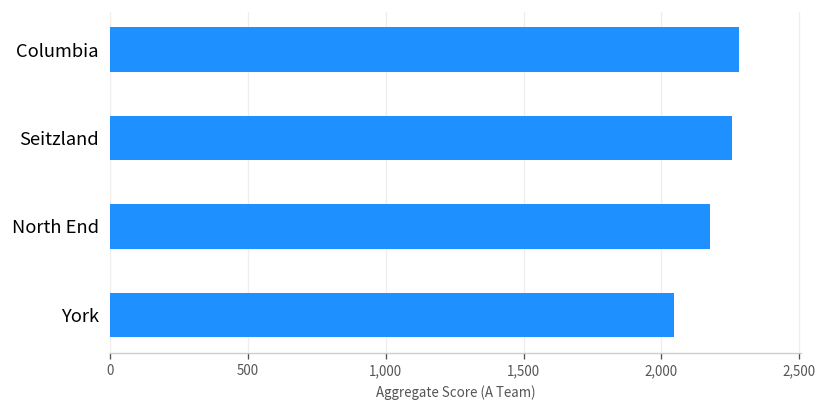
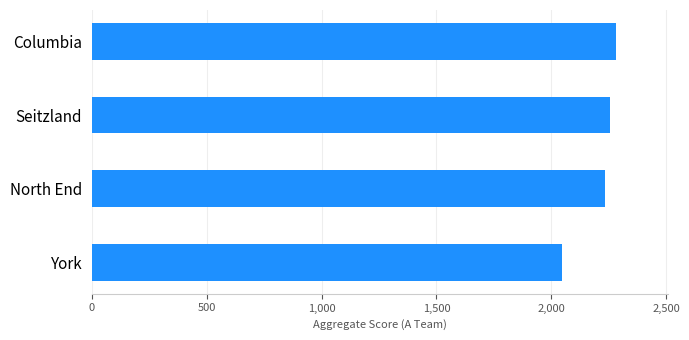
  {
    "Columbia": "2,280",
    "Seitzland": "2,260",
-   "North End": "2,180",
+   "North End": "2,240",
    "York": "2,050"
  }
